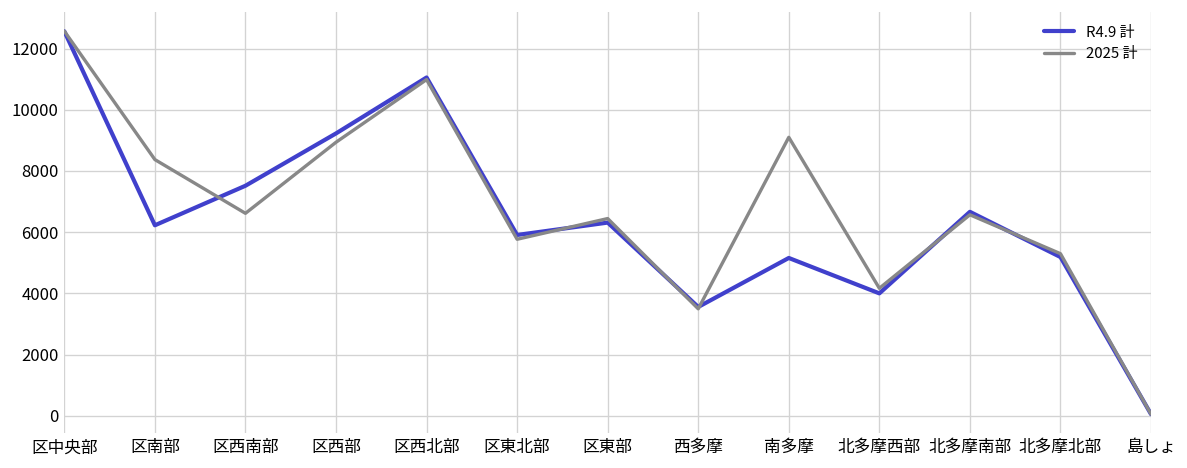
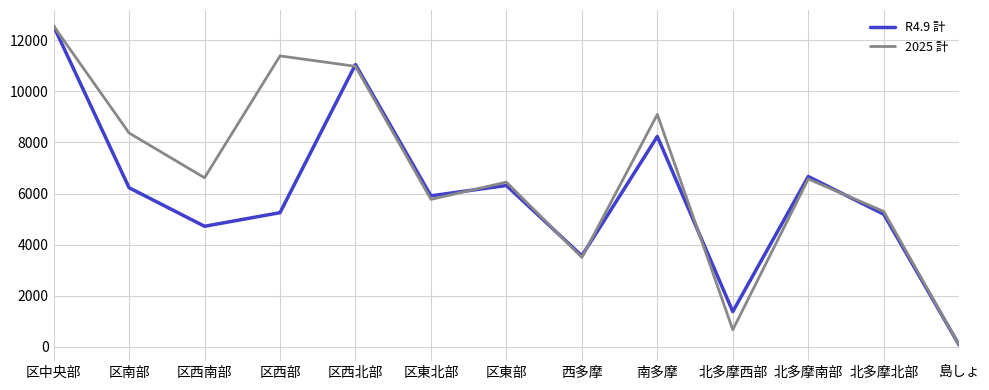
  {
    "R4.9 計": {
      "区南部": 6200,
-     "区西南部": 7500,
-     "区西部": 9200,
+     "区西南部": 4700,
+     "区西部": 5200,
      "区東北部": 5900,
      "区東部": 6300,
-     "南多摩": 5200,
-     "北多摩西部": 4000,
+     "南多摩": 8200,
+     "北多摩西部": 1400,
      "北多摩北部": 5200
    },
    "2025 計": {
      "区南部": 8400,
      "区西南部": 6600,
-     "区西部": 8900,
+     "区西部": 11400,
      "区東北部": 5800,
      "区東部": 6400,
      "南多摩": 9100,
-     "北多摩西部": 4200,
+     "北多摩西部": 700,
      "北多摩北部": 5300
    }
  }
